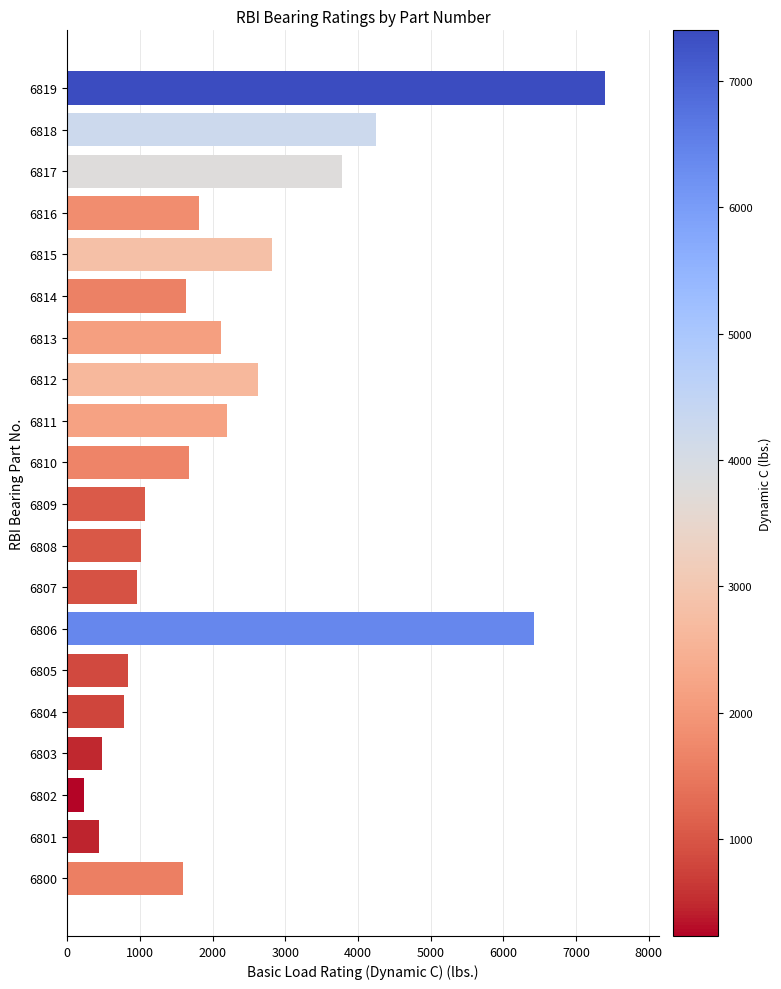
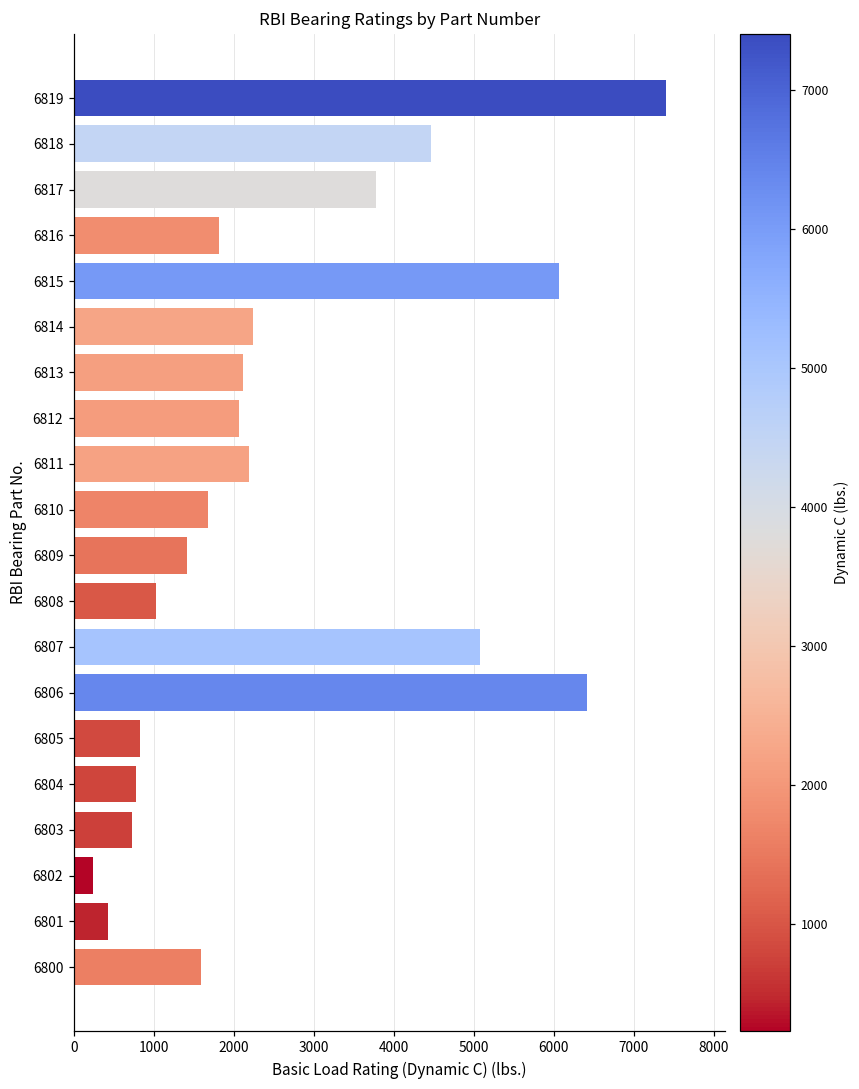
  {
    "6819": 7400,
-   "6818": 4300,
+   "6818": 4500,
    "6817": 3800,
    "6816": 1800,
-   "6815": 2800,
-   "6814": 1600,
+   "6815": 6100,
+   "6814": 2200,
    "6813": 2100,
-   "6812": 2600,
+   "6812": 2100,
    "6811": 2200,
    "6810": 1700,
-   "6809": 1100,
+   "6809": 1400,
    "6808": 1000,
-   "6807": 1000,
+   "6807": 5100,
    "6806": 6400,
    "6805": 800,
    "6804": 800,
-   "6803": 500,
+   "6803": 700,
    "6802": 200,
    "6801": 400,
    "6800": 1600
  }
